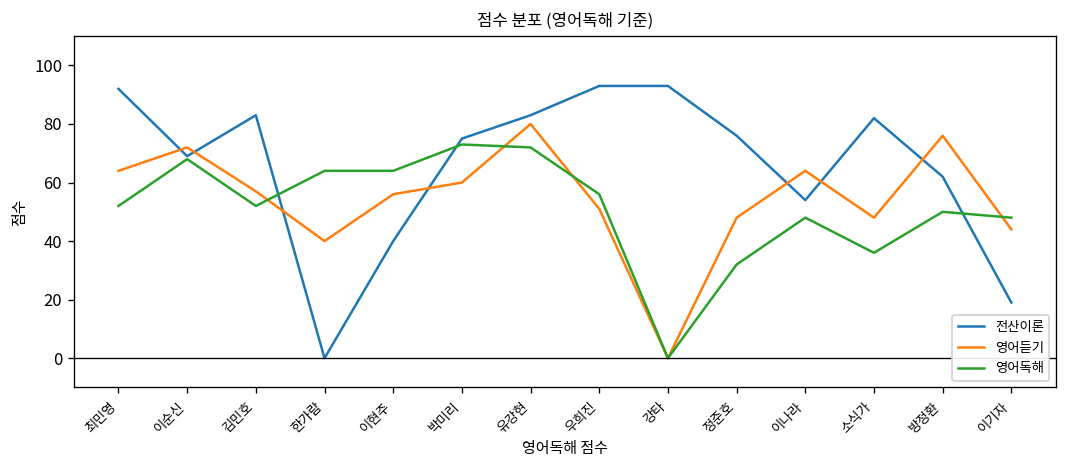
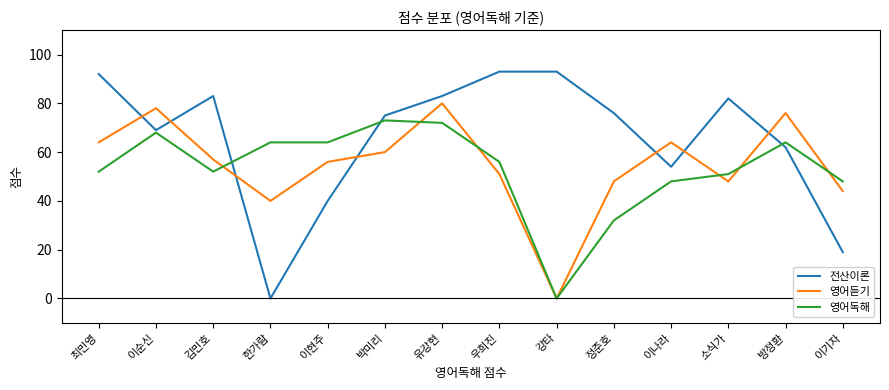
  {
    "전산이론": {
      "최민영": 92,
      "김민호": 83,
      "한가람": 0,
      "이현주": 40,
      "박미리": 75,
      "유강현": 83,
      "우희진": 93,
      "강타": 93,
      "정준호": 76,
      "이나라": 54,
      "소식가": 82,
      "방정환": 62,
      "이기자": 19
    },
    "영어듣기": {
      "최민영": 64,
-     "이순신": 72,
+     "이순신": 78,
      "김민호": 57,
      "한가람": 40,
      "이현주": 56,
      "박미리": 60,
      "유강현": 80,
      "우희진": 51,
      "정준호": 48,
      "이나라": 64,
      "소식가": 48,
      "방정환": 76,
      "이기자": 44
    },
    "영어독해": {
      "최민영": 52,
      "김민호": 52,
      "한가람": 64,
      "이현주": 64,
      "박미리": 73,
      "유강현": 72,
      "우희진": 56,
      "정준호": 32,
      "이나라": 48,
-     "소식가": 36,
-     "방정환": 50,
+     "소식가": 51,
+     "방정환": 64,
      "이기자": 48
    }
  }
